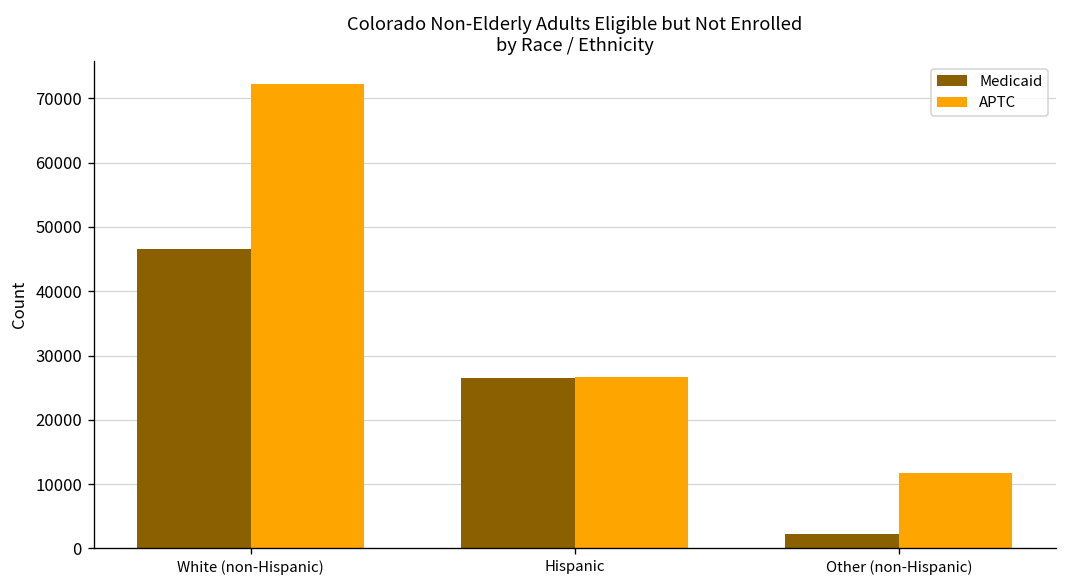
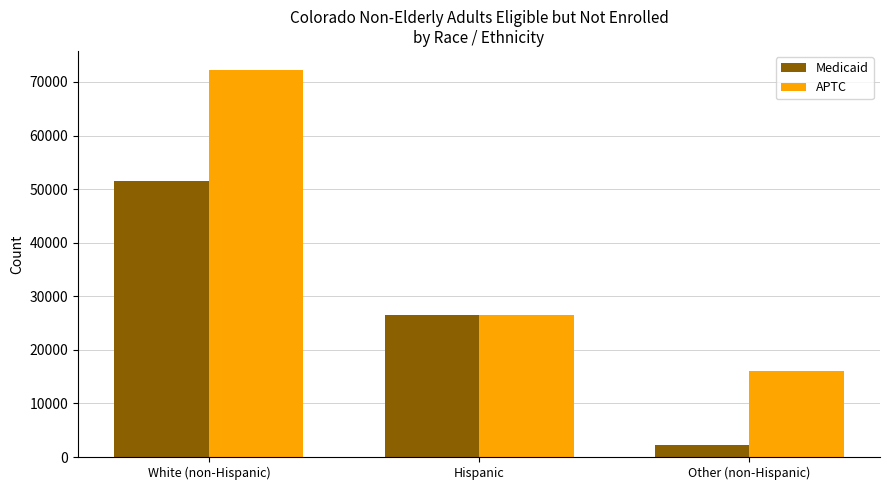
  {
    "Medicaid": {
-     "White (non-Hispanic)": 47000,
+     "White (non-Hispanic)": 52000,
      "Hispanic": 27000,
      "Other (non-Hispanic)": 2000
    },
    "APTC": {
      "White (non-Hispanic)": 72000,
      "Hispanic": 27000,
-     "Other (non-Hispanic)": 12000
+     "Other (non-Hispanic)": 16000
    }
  }
